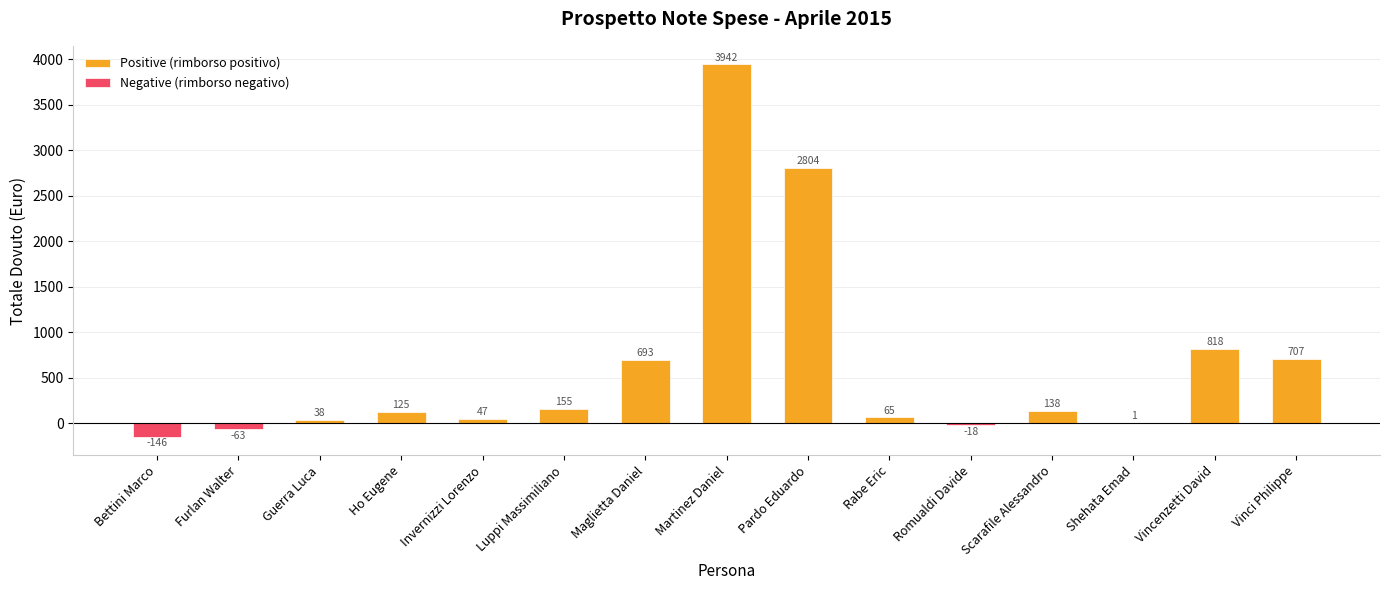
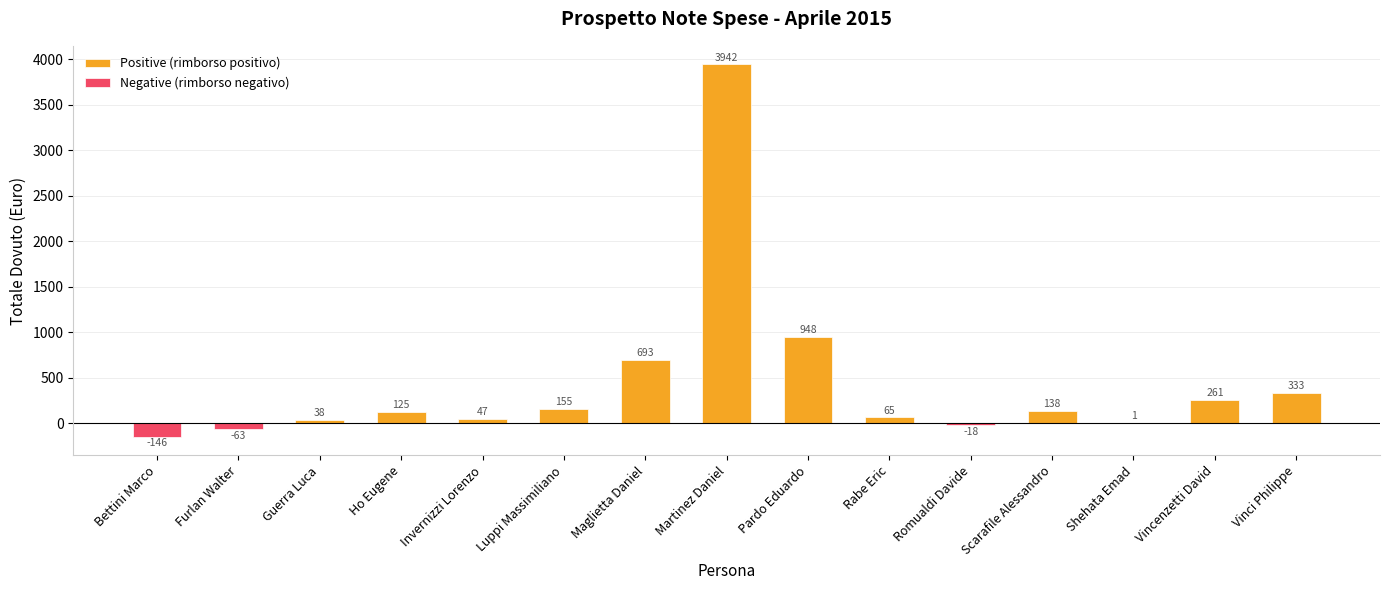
  {
    "Positive (rimborso positivo)": {
      "Guerra Luca": 38,
      "Ho Eugene": 125,
      "Invernizzi Lorenzo": 47,
      "Luppi Massimiliano": 155,
      "Maglietta Daniel": 693,
      "Martinez Daniel": 3942,
-     "Pardo Eduardo": 2804,
+     "Pardo Eduardo": 948,
      "Rabe Eric": 65,
      "Scarafile Alessandro": 138,
      "Shehata Emad": 1,
-     "Vincenzetti David": 818,
-     "Vinci Philippe": 707
+     "Vincenzetti David": 261,
+     "Vinci Philippe": 333
    },
    "Negative (rimborso negativo)": {
      "Bettini Marco": -146,
      "Furlan Walter": -63,
      "Romualdi Davide": -18
    }
  }
